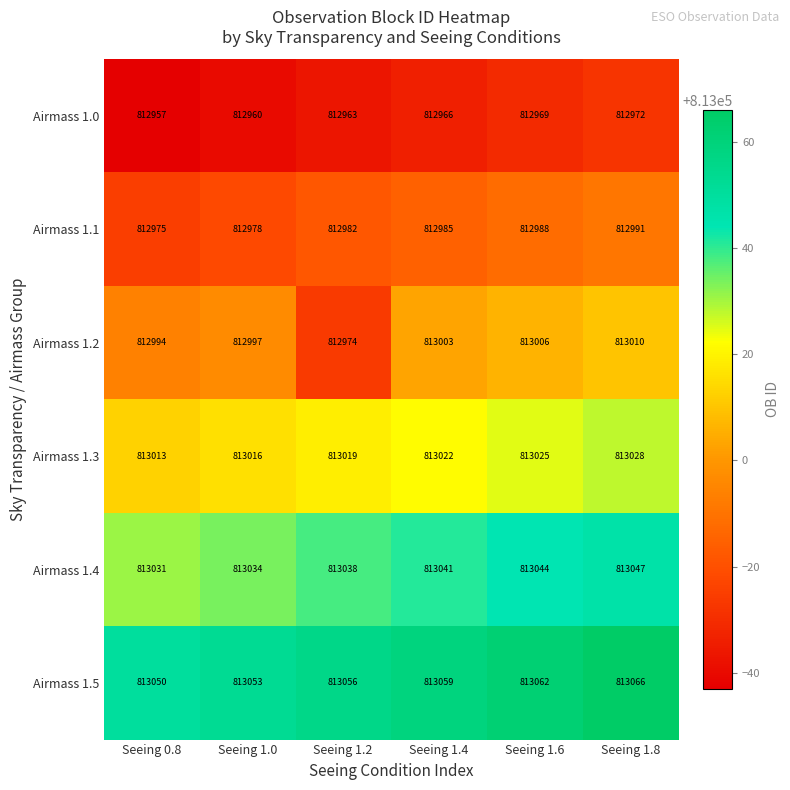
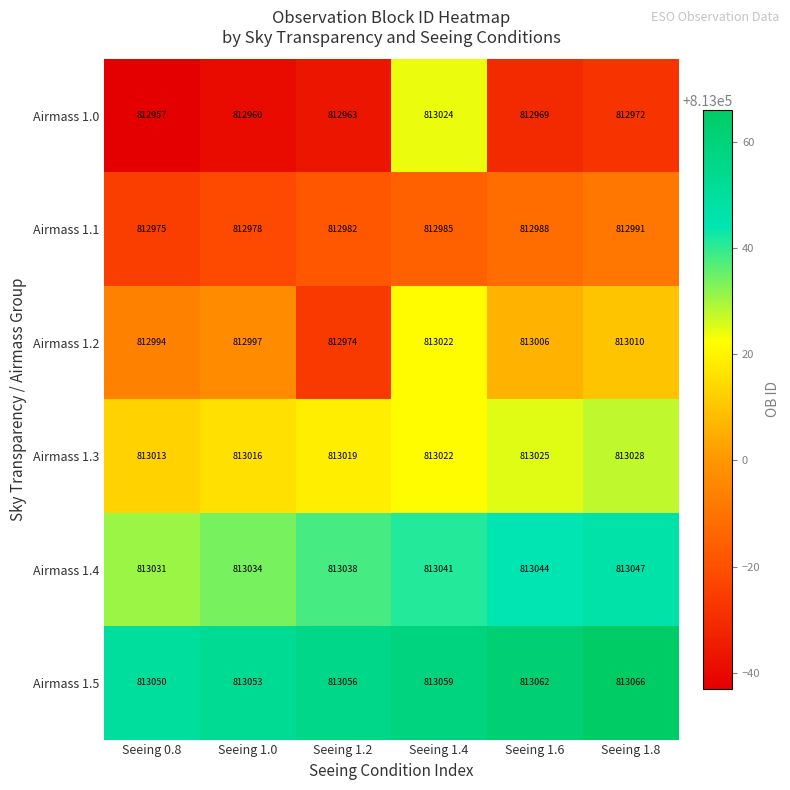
  {
    "Airmass 1.0": {
      "Seeing 0.8": 812957,
      "Seeing 1.0": 812960,
      "Seeing 1.2": 812963,
-     "Seeing 1.4": 812966,
+     "Seeing 1.4": 813024,
      "Seeing 1.6": 812969,
      "Seeing 1.8": 812972
    },
    "Airmass 1.1": {
      "Seeing 0.8": 812975,
      "Seeing 1.0": 812978,
      "Seeing 1.2": 812982,
      "Seeing 1.4": 812985,
      "Seeing 1.6": 812988,
      "Seeing 1.8": 812991
    },
    "Airmass 1.2": {
      "Seeing 0.8": 812994,
      "Seeing 1.0": 812997,
      "Seeing 1.2": 812974,
-     "Seeing 1.4": 813003,
+     "Seeing 1.4": 813022,
      "Seeing 1.6": 813006,
      "Seeing 1.8": 813010
    },
    "Airmass 1.3": {
      "Seeing 0.8": 813013,
      "Seeing 1.0": 813016,
      "Seeing 1.2": 813019,
      "Seeing 1.4": 813022,
      "Seeing 1.6": 813025,
      "Seeing 1.8": 813028
    },
    "Airmass 1.4": {
      "Seeing 0.8": 813031,
      "Seeing 1.0": 813034,
      "Seeing 1.2": 813038,
      "Seeing 1.4": 813041,
      "Seeing 1.6": 813044,
      "Seeing 1.8": 813047
    },
    "Airmass 1.5": {
      "Seeing 0.8": 813050,
      "Seeing 1.0": 813053,
      "Seeing 1.2": 813056,
      "Seeing 1.4": 813059,
      "Seeing 1.6": 813062,
      "Seeing 1.8": 813066
    }
  }
